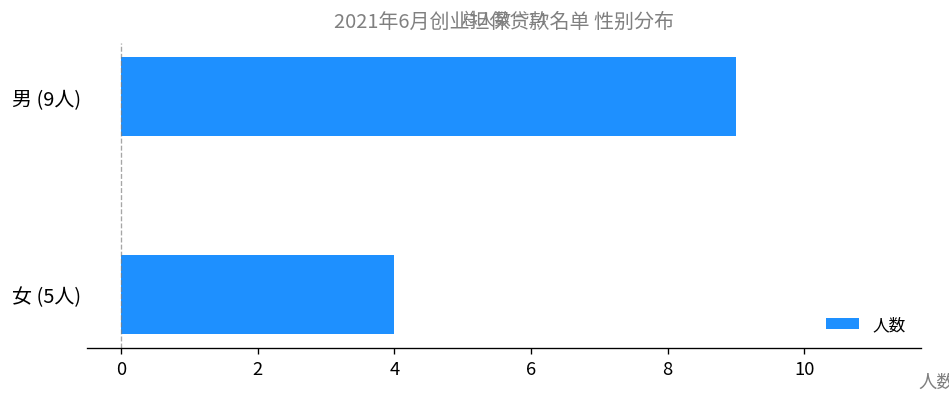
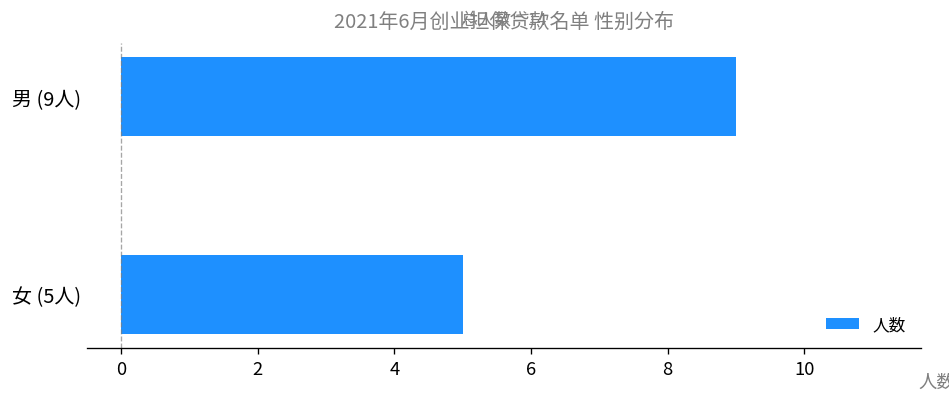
  {
    "男 (9人)": 9,
-   "女 (5人)": 4
+   "女 (5人)": 5
  }
